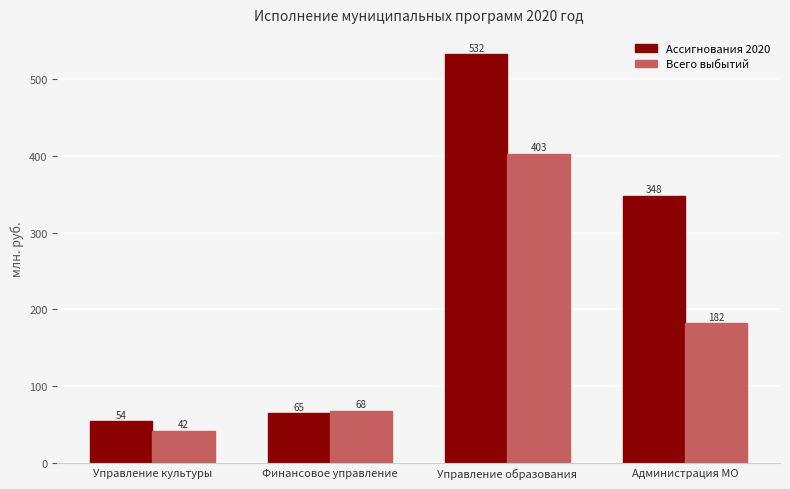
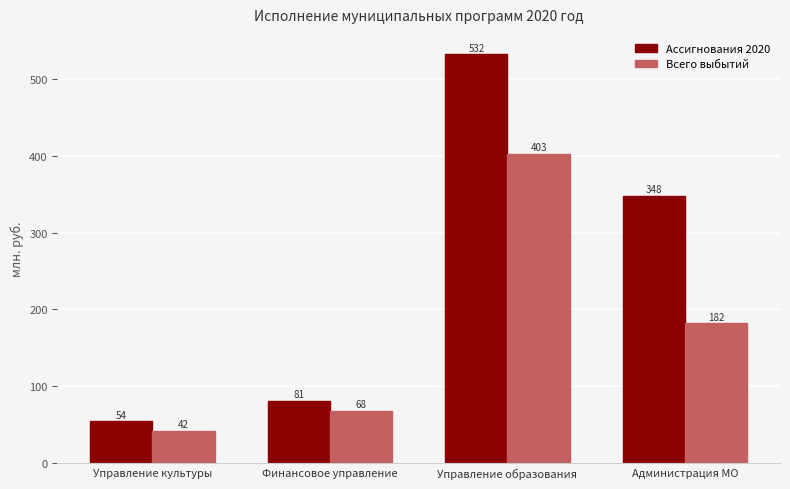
  {
    "Ассигнования 2020": {
      "Управление культуры": 54,
-     "Финансовое управление": 65,
+     "Финансовое управление": 81,
      "Управление образования": 532,
      "Администрация МО": 348
    },
    "Всего выбытий": {
      "Управление культуры": 42,
      "Финансовое управление": 68,
      "Управление образования": 403,
      "Администрация МО": 182
    }
  }
